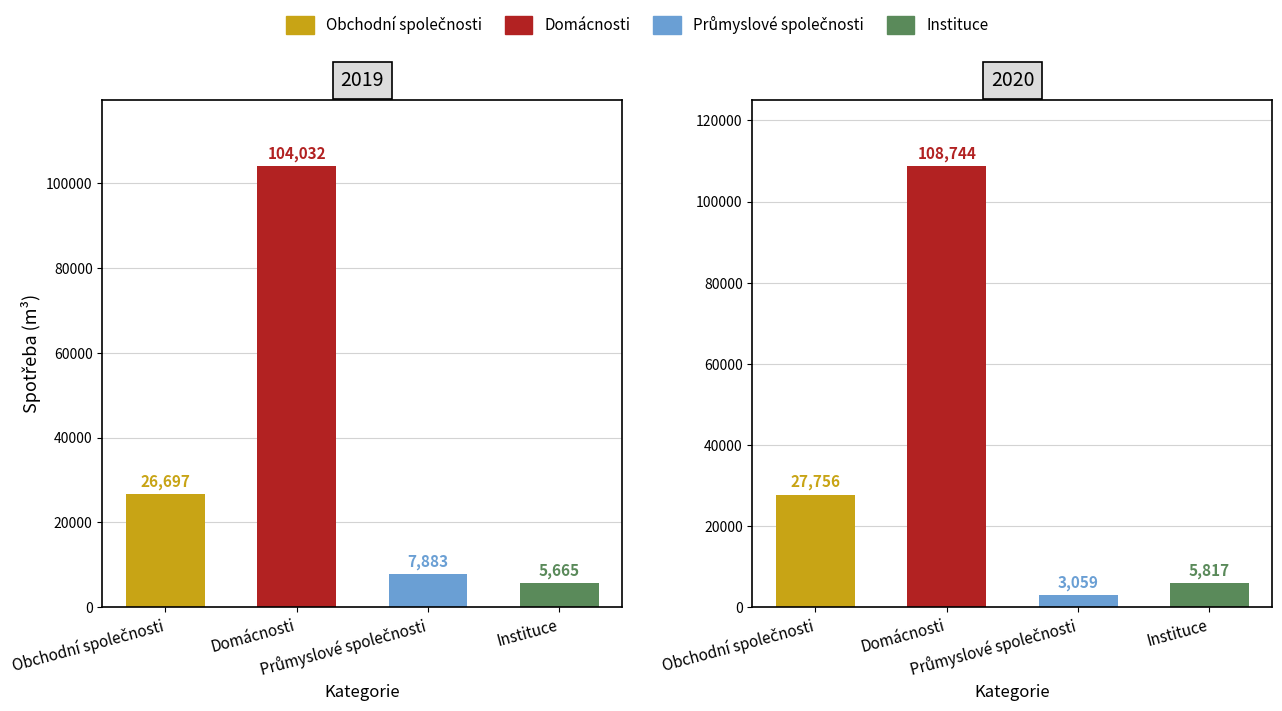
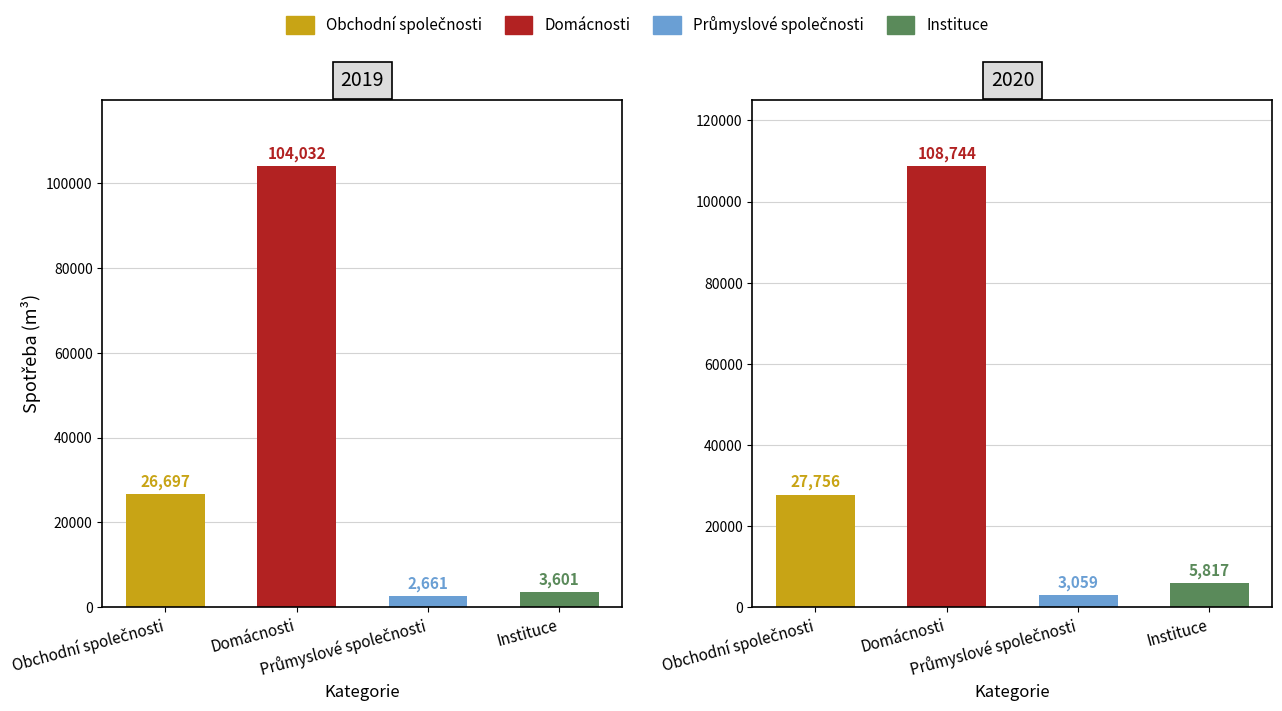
  {
    "2019": {
      "Obchodní společnosti": "26,697",
      "Domácnosti": "104,032",
-     "Průmyslové společnosti": "7,883",
-     "Instituce": "5,665"
+     "Průmyslové společnosti": "2,661",
+     "Instituce": "3,601"
    },
    "2020": {
      "Obchodní společnosti": "27,756",
      "Domácnosti": "108,744",
      "Průmyslové společnosti": "3,059",
      "Instituce": "5,817"
    }
  }
